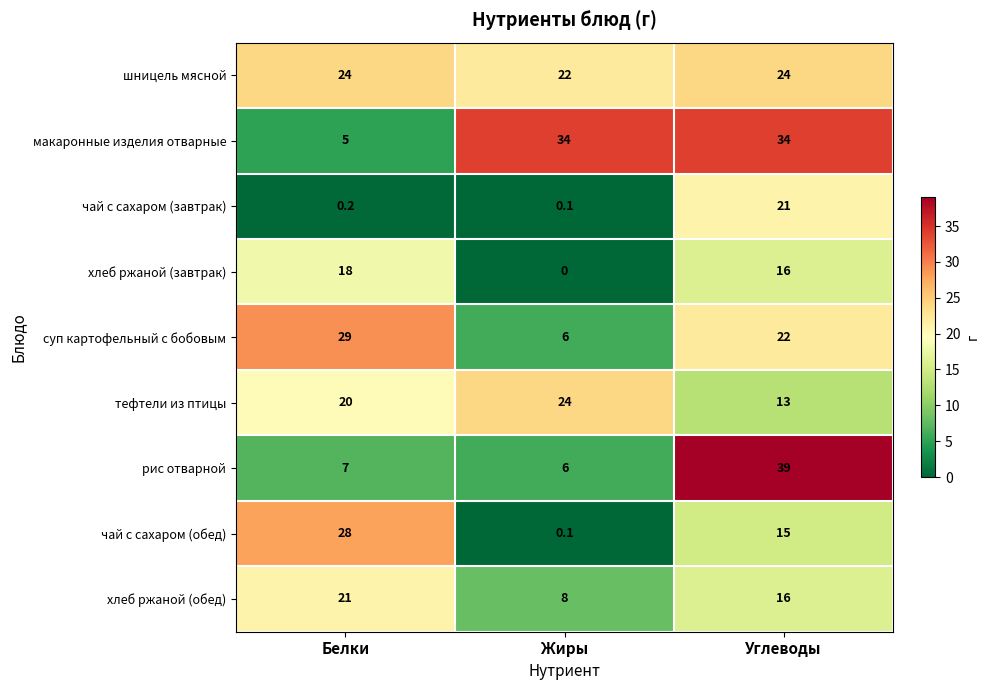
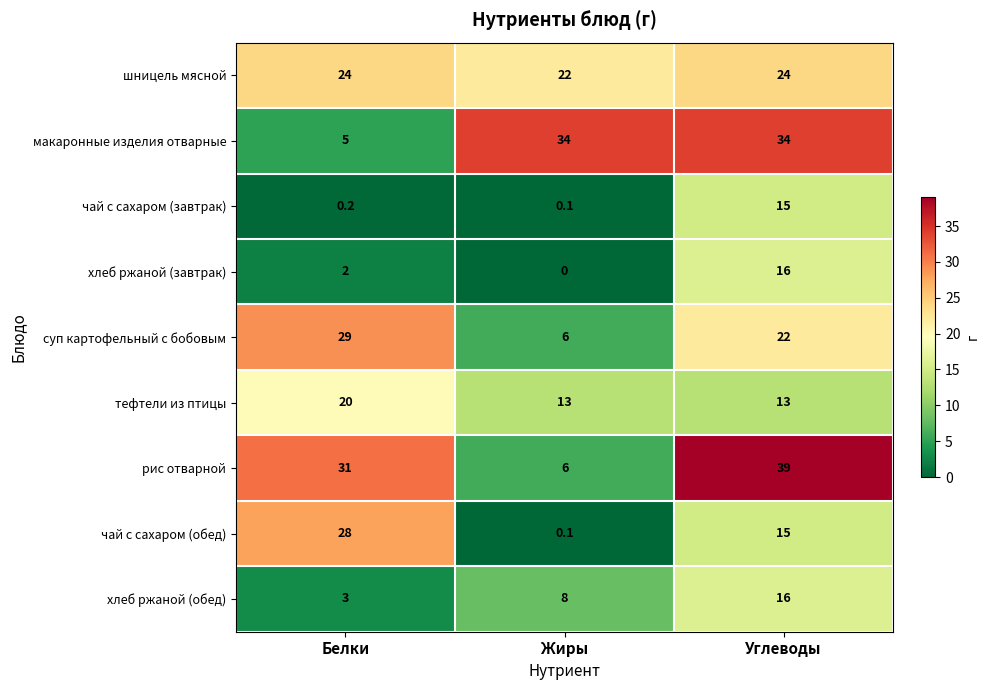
  {
    "шницель мясной": {
      "Белки": 24,
      "Жиры": 22,
      "Углеводы": 24
    },
    "макаронные изделия отварные": {
      "Белки": 5,
      "Жиры": 34,
      "Углеводы": 34
    },
    "чай с сахаром (завтрак)": {
      "Белки": 0.2,
      "Жиры": 0.1,
-     "Углеводы": 21
+     "Углеводы": 15
    },
    "хлеб ржаной (завтрак)": {
-     "Белки": 18,
+     "Белки": 2,
      "Жиры": 0,
      "Углеводы": 16
    },
    "суп картофельный с бобовым": {
      "Белки": 29,
      "Жиры": 6,
      "Углеводы": 22
    },
    "тефтели из птицы": {
      "Белки": 20,
-     "Жиры": 24,
+     "Жиры": 13,
      "Углеводы": 13
    },
    "рис отварной": {
-     "Белки": 7,
+     "Белки": 31,
      "Жиры": 6,
      "Углеводы": 39
    },
    "чай с сахаром (обед)": {
      "Белки": 28,
      "Жиры": 0.1,
      "Углеводы": 15
    },
    "хлеб ржаной (обед)": {
-     "Белки": 21,
+     "Белки": 3,
      "Жиры": 8,
      "Углеводы": 16
    }
  }
